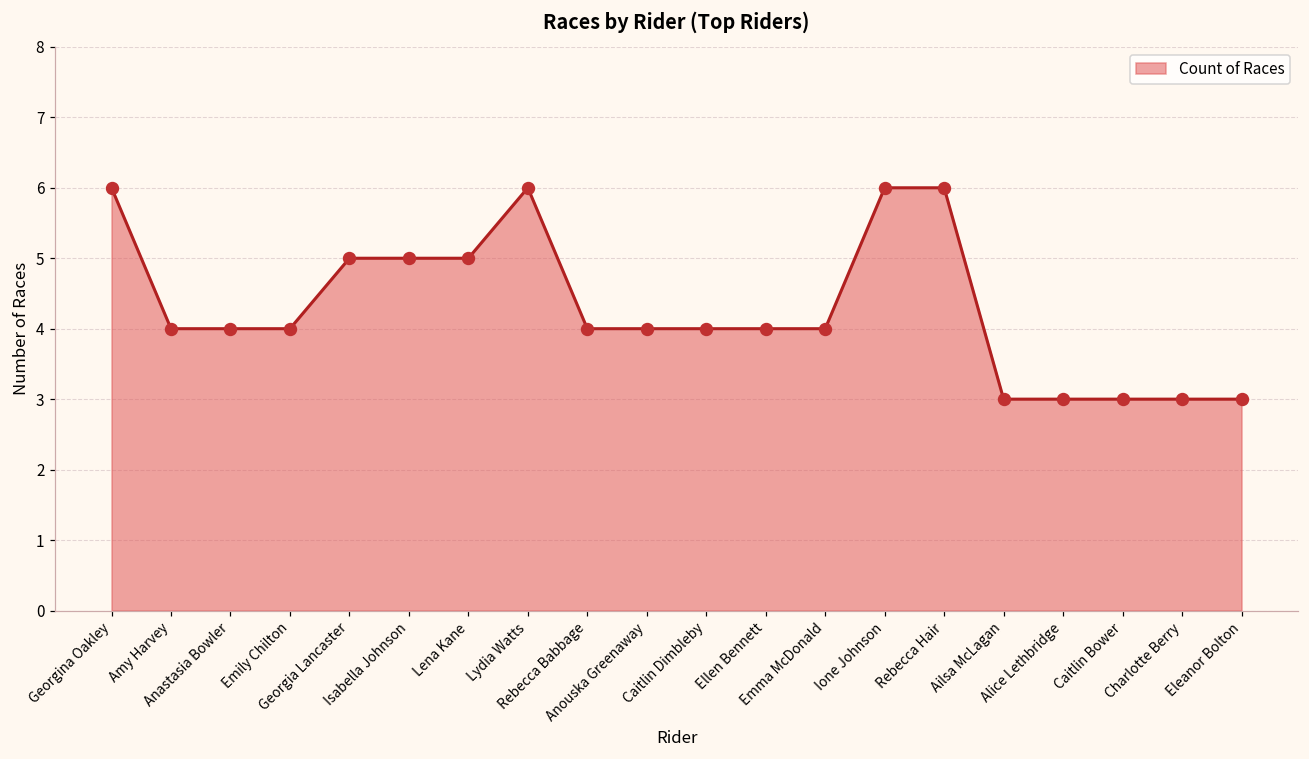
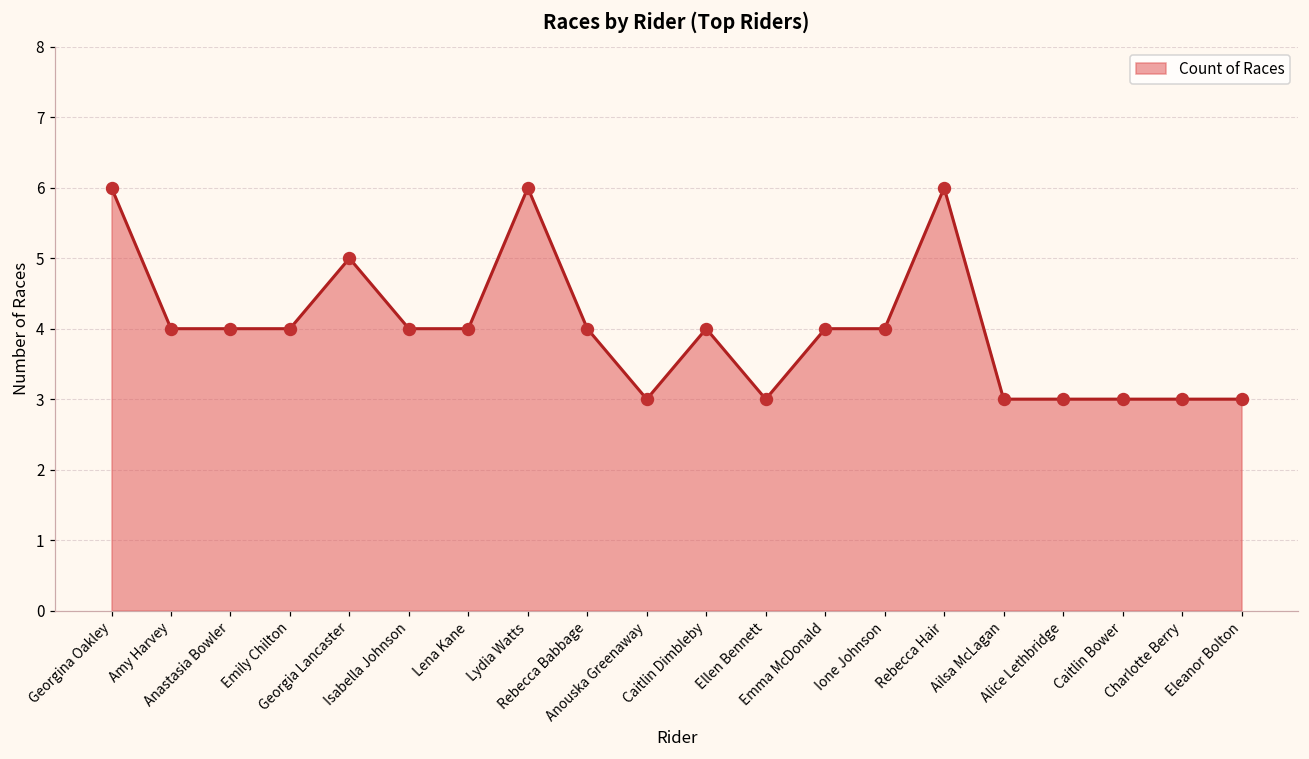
  {
    "Georgina Oakley": 6,
    "Amy Harvey": 4,
    "Anastasia Bowler": 4,
    "Emily Chilton": 4,
    "Georgia Lancaster": 5,
-   "Isabella Johnson": 5,
-   "Lena Kane": 5,
+   "Isabella Johnson": 4,
+   "Lena Kane": 4,
    "Lydia Watts": 6,
    "Rebecca Babbage": 4,
-   "Anouska Greenaway": 4,
+   "Anouska Greenaway": 3,
    "Caitlin Dimbleby": 4,
-   "Ellen Bennett": 4,
+   "Ellen Bennett": 3,
    "Emma McDonald": 4,
-   "Ione Johnson": 6,
+   "Ione Johnson": 4,
    "Rebecca Hair": 6,
    "Ailsa McLagan": 3,
    "Alice Lethbridge": 3,
    "Caitlin Bower": 3,
    "Charlotte Berry": 3,
    "Eleanor Bolton": 3
  }
